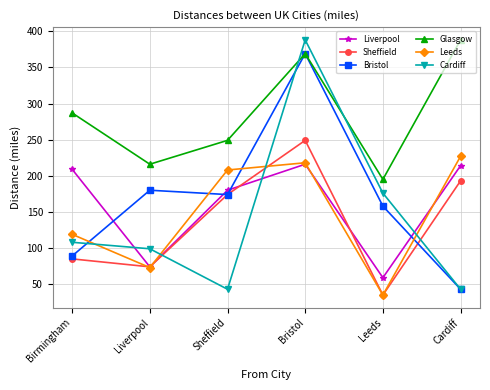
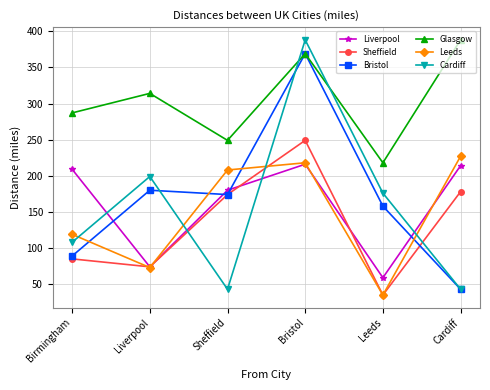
  {
    "Liverpool": {
      "Birmingham": 210,
      "Sheffield": 180,
      "Leeds": 60,
      "Cardiff": 210
    },
    "Sheffield": {
      "Birmingham": 90,
      "Bristol": 250,
-     "Cardiff": 190
+     "Cardiff": 180
    },
    "Bristol": {
      "Birmingham": 90,
      "Liverpool": 180,
      "Leeds": 160
    },
    "Glasgow": {
      "Birmingham": 290,
-     "Liverpool": 220,
+     "Liverpool": 310,
      "Sheffield": 250,
-     "Leeds": 200
+     "Leeds": 220
    },
    "Leeds": {
      "Birmingham": 120,
      "Sheffield": 210,
      "Cardiff": 230
    },
    "Cardiff": {
      "Birmingham": 110,
-     "Liverpool": 100,
+     "Liverpool": 200,
      "Sheffield": 40,
      "Bristol": 390,
      "Leeds": 180
    }
  }
